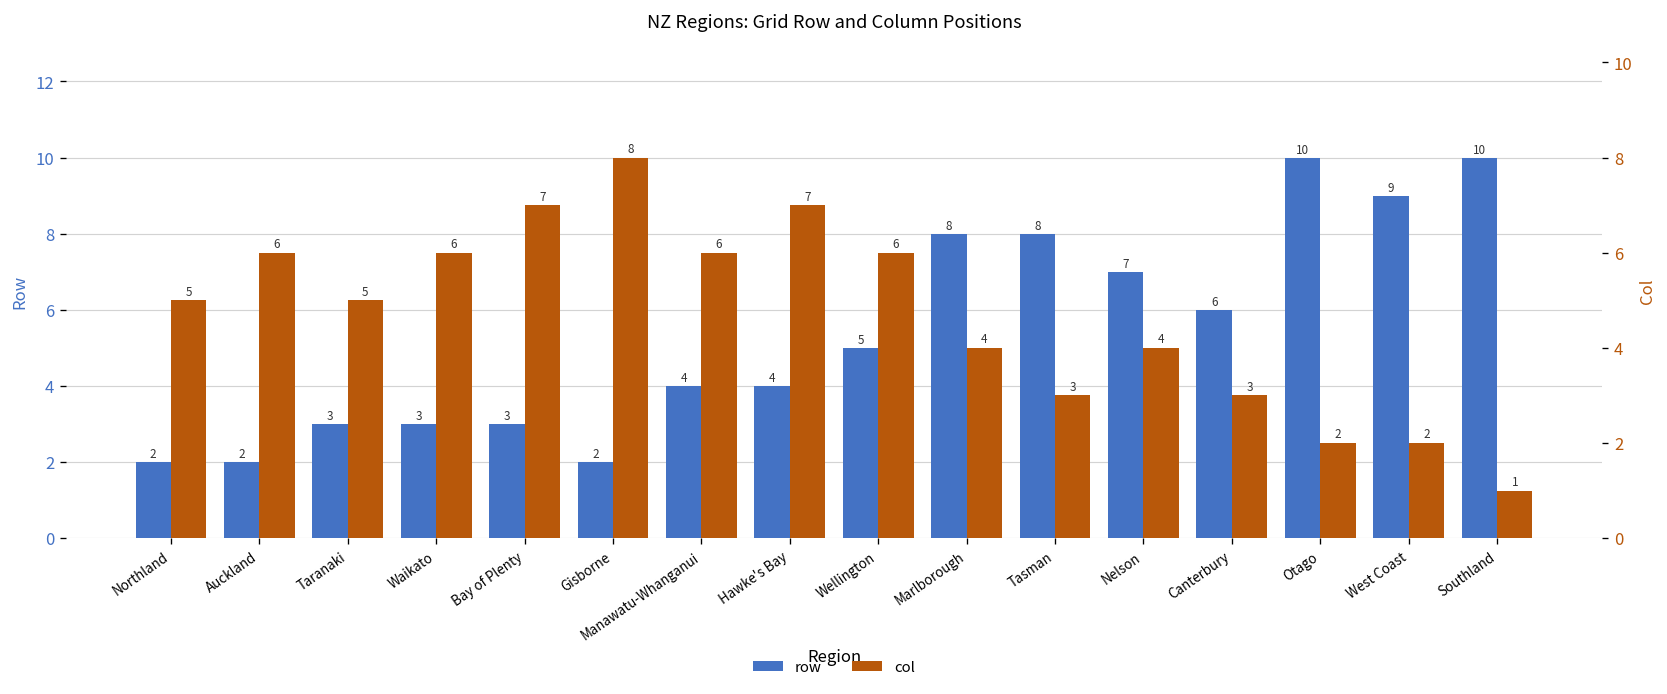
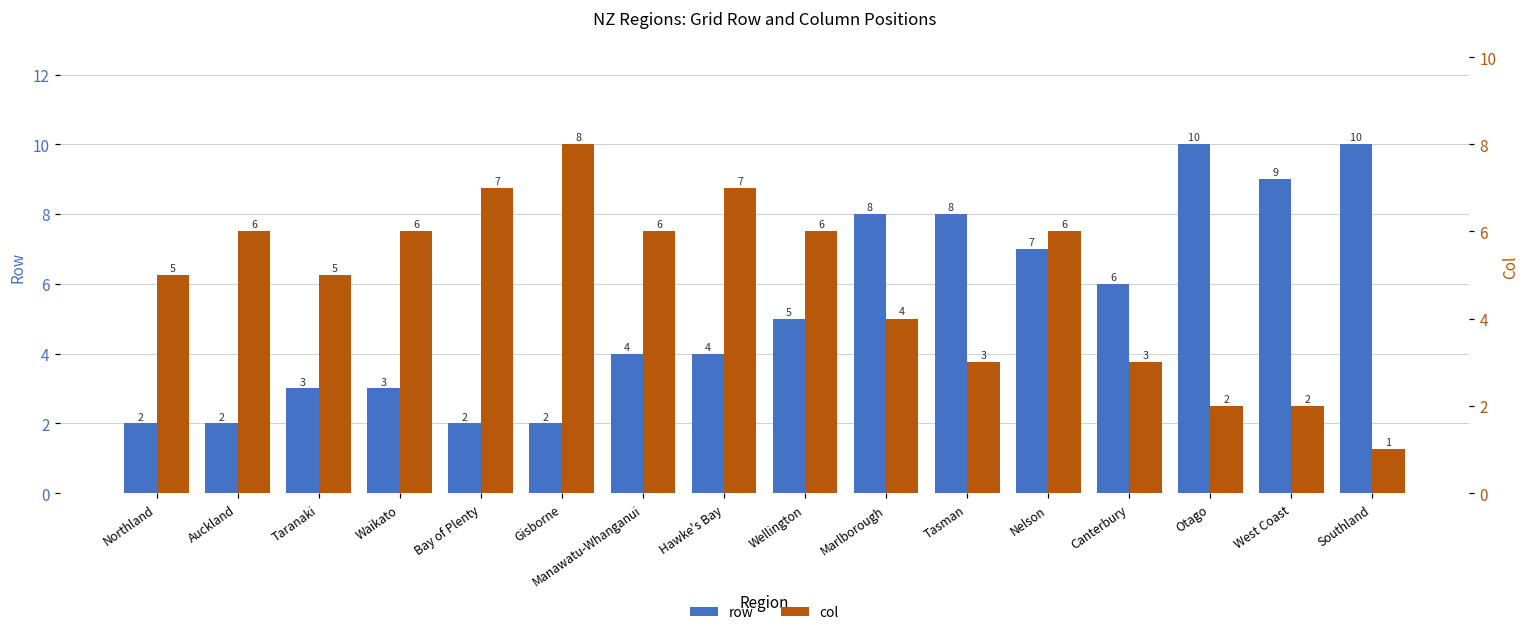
  {
    "row": {
      "Northland": 2,
      "Auckland": 2,
      "Taranaki": 3,
      "Waikato": 3,
-     "Bay of Plenty": 3,
+     "Bay of Plenty": 2,
      "Gisborne": 2,
      "Manawatu-Whanganui": 4,
      "Hawke's Bay": 4,
      "Wellington": 5,
      "Marlborough": 8,
      "Tasman": 8,
      "Nelson": 7,
      "Canterbury": 6,
      "Otago": 10,
      "West Coast": 9,
      "Southland": 10
    },
    "col": {
      "Northland": 5,
      "Auckland": 6,
      "Taranaki": 5,
      "Waikato": 6,
      "Bay of Plenty": 7,
      "Gisborne": 8,
      "Manawatu-Whanganui": 6,
      "Hawke's Bay": 7,
      "Wellington": 6,
      "Marlborough": 4,
      "Tasman": 3,
-     "Nelson": 4,
+     "Nelson": 6,
      "Canterbury": 3,
      "Otago": 2,
      "West Coast": 2,
      "Southland": 1
    }
  }
